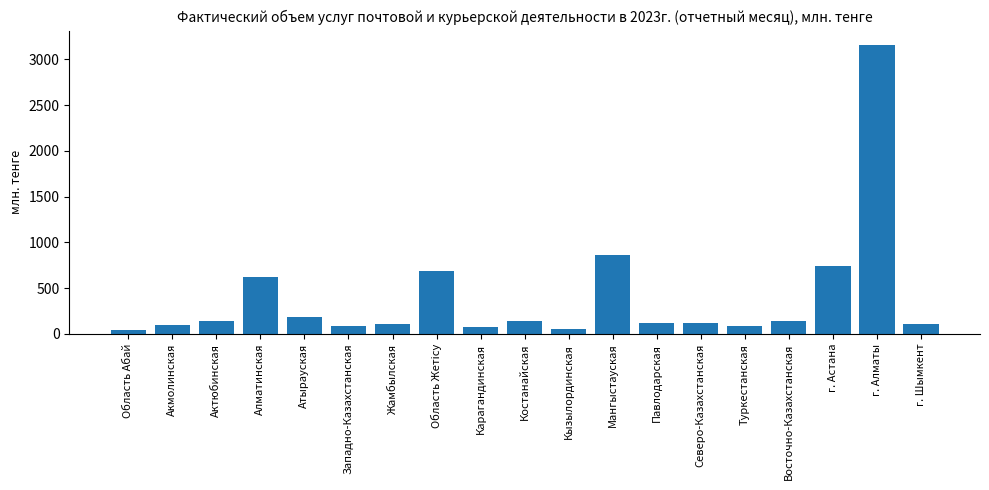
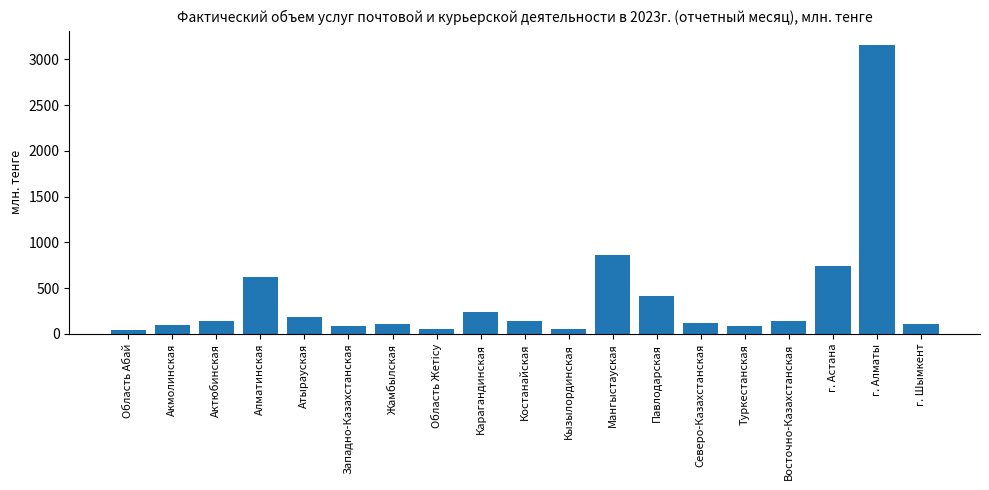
  {
    "Область Абай": 0,
    "Акмолинская": 100,
    "Актюбинская": 100,
    "Алматинская": 600,
    "Атырауская": 200,
    "Западно-Казахстанская": 100,
    "Жамбылская": 100,
-   "Область Жетісу": 700,
-   "Карагандинская": 100,
+   "Область Жетісу": 100,
+   "Карагандинская": 200,
    "Костанайская": 100,
    "Кызылординская": 100,
    "Мангыстауская": 900,
-   "Павлодарская": 100,
+   "Павлодарская": 400,
    "Северо-Казахстанская": 100,
    "Туркестанская": 100,
    "Восточно-Казахстанская": 100,
    "г. Астана": 700,
    "г. Алматы": 3200,
    "г. Шымкент": 100
  }
